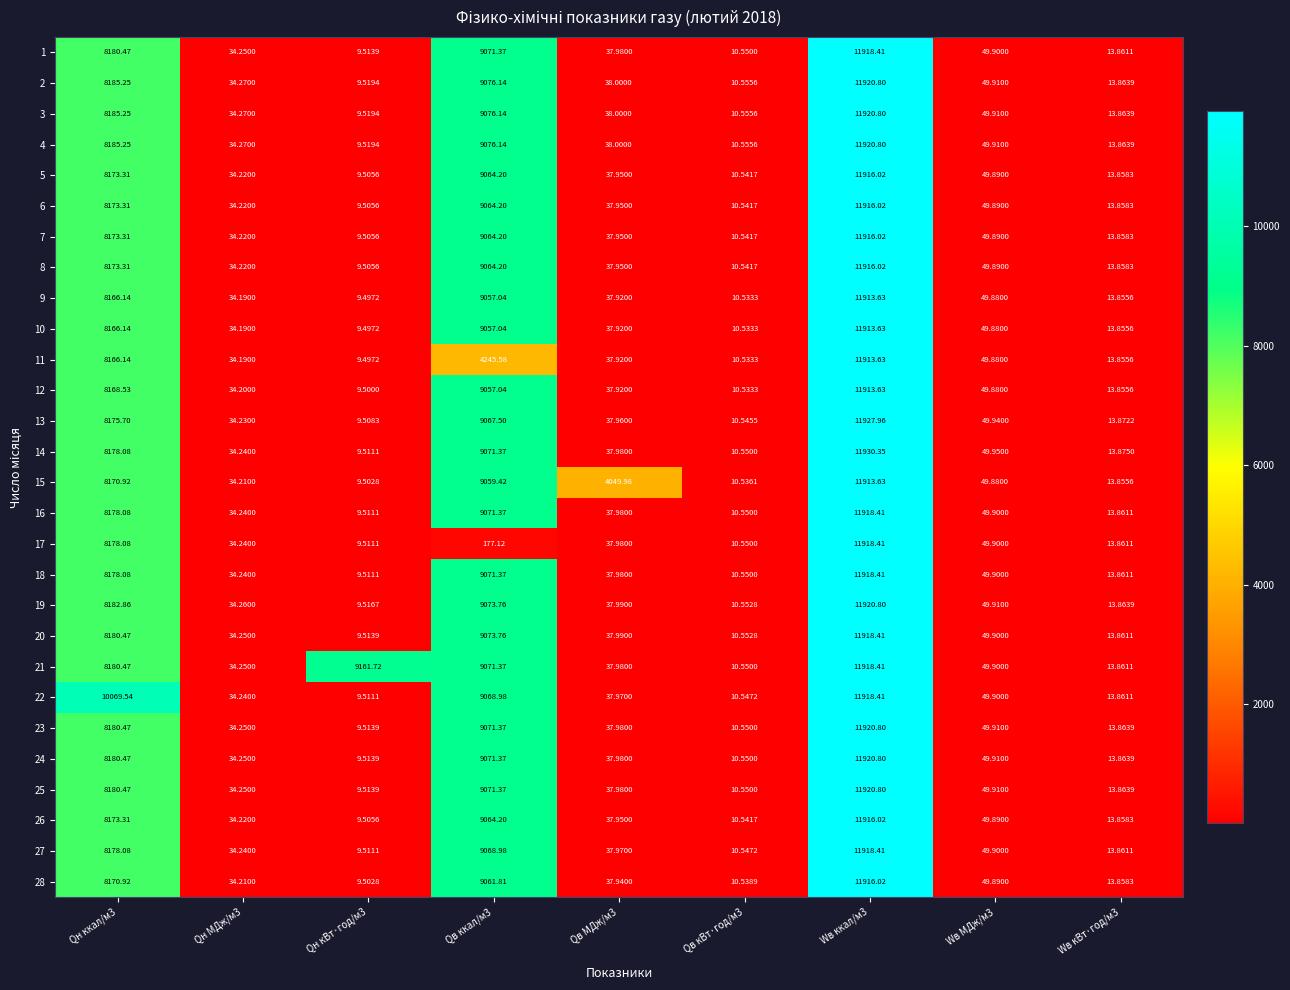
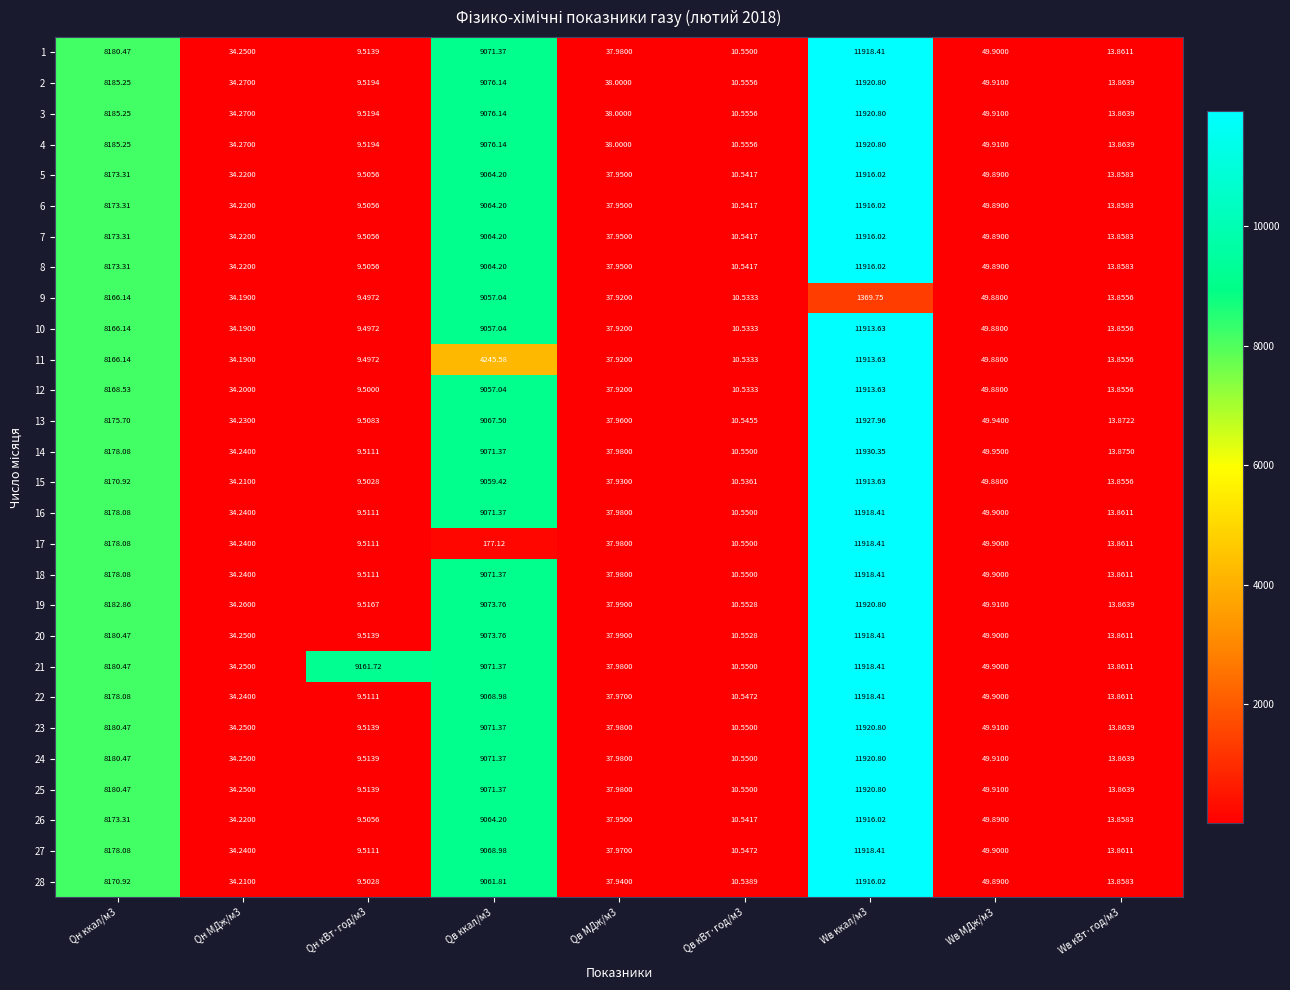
  {
    "9": {
      "Qн ккал/м3": 8166.14,
      "Qн МДж/м3": 34.1900,
      "Qн кВт·год/м3": 9.4972,
      "Qв ккал/м3": 9057.04,
      "Qв МДж/м3": 37.9200,
      "Qв кВт·год/м3": 10.5333,
-     "Wв ккал/м3": 11913.63,
+     "Wв ккал/м3": 1369.75,
      "Wв МДж/м3": 49.8800,
      "Wв кВт·год/м3": 13.8556
    },
    "15": {
      "Qн ккал/м3": 8170.92,
      "Qн МДж/м3": 34.2100,
      "Qн кВт·год/м3": 9.5028,
      "Qв ккал/м3": 9059.42,
-     "Qв МДж/м3": 4049.98,
+     "Qв МДж/м3": 37.9300,
      "Qв кВт·год/м3": 10.5361,
      "Wв ккал/м3": 11913.63,
      "Wв МДж/м3": 49.8800,
      "Wв кВт·год/м3": 13.8556
    },
    "22": {
-     "Qн ккал/м3": 10069.54,
+     "Qн ккал/м3": 8178.08,
      "Qн МДж/м3": 34.2400,
      "Qн кВт·год/м3": 9.5111,
      "Qв ккал/м3": 9068.98,
      "Qв МДж/м3": 37.9700,
      "Qв кВт·год/м3": 10.5472,
      "Wв ккал/м3": 11918.41,
      "Wв МДж/м3": 49.9000,
      "Wв кВт·год/м3": 13.8611
    }
  }
